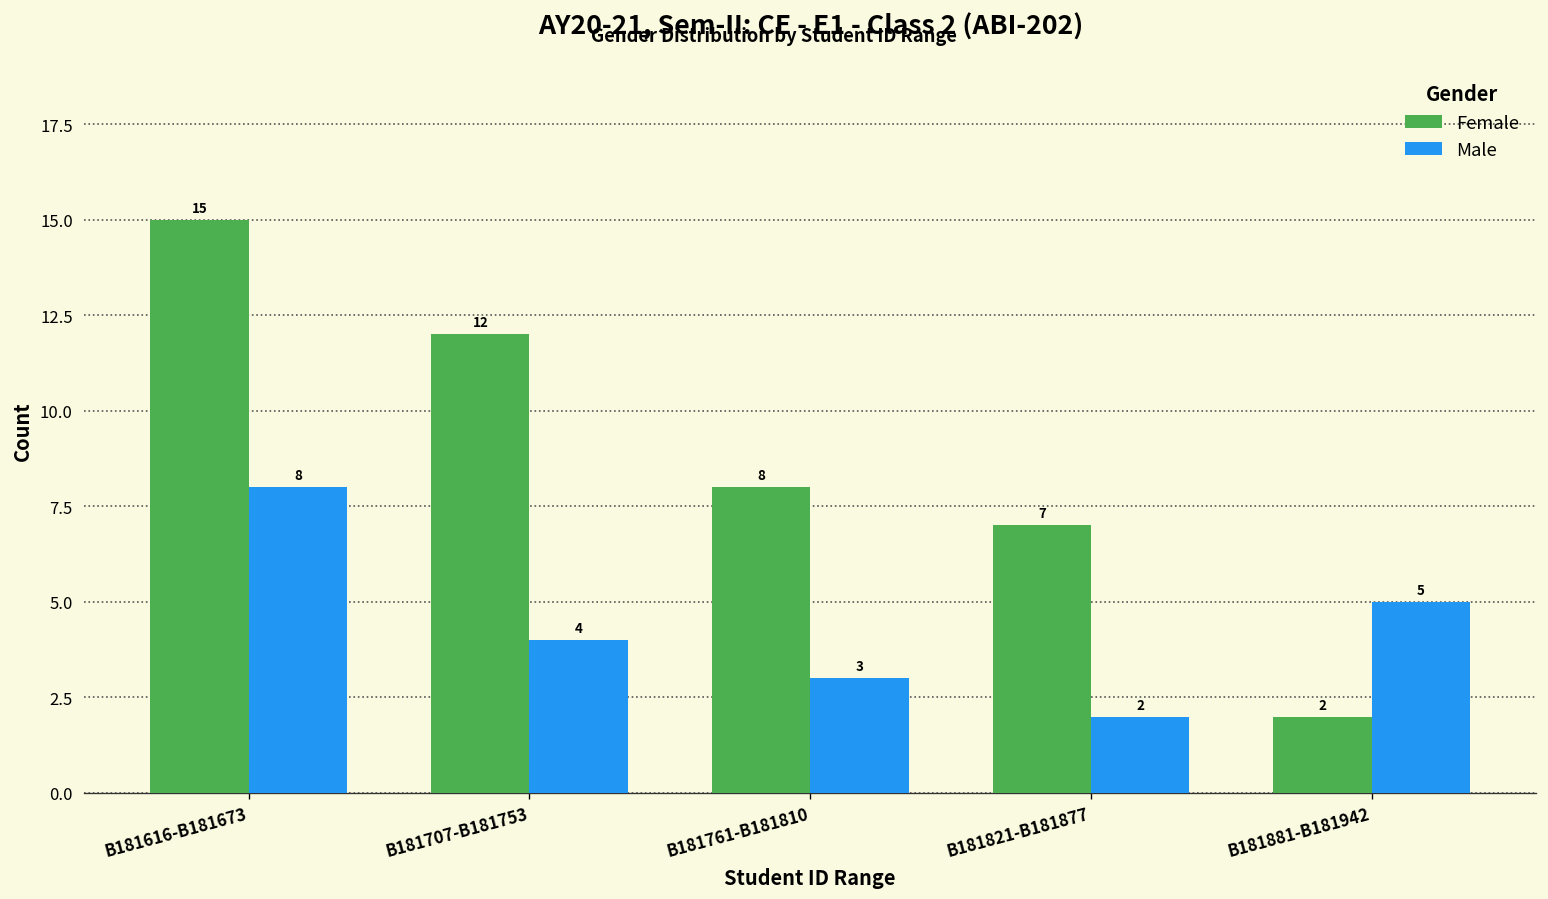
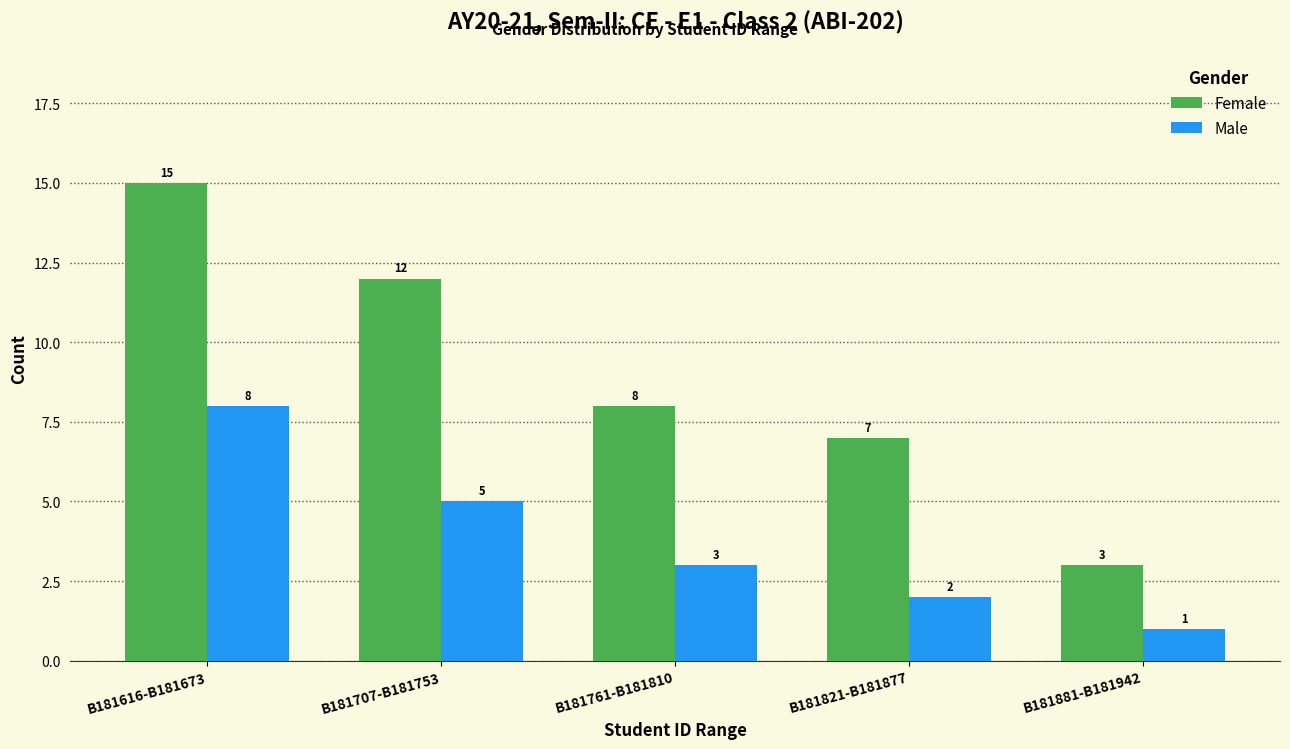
  {
    "Female": {
      "B181616-B181673": 15,
      "B181707-B181753": 12,
      "B181761-B181810": 8,
      "B181821-B181877": 7,
-     "B181881-B181942": 2
+     "B181881-B181942": 3
    },
    "Male": {
      "B181616-B181673": 8,
-     "B181707-B181753": 4,
+     "B181707-B181753": 5,
      "B181761-B181810": 3,
      "B181821-B181877": 2,
-     "B181881-B181942": 5
+     "B181881-B181942": 1
    }
  }
